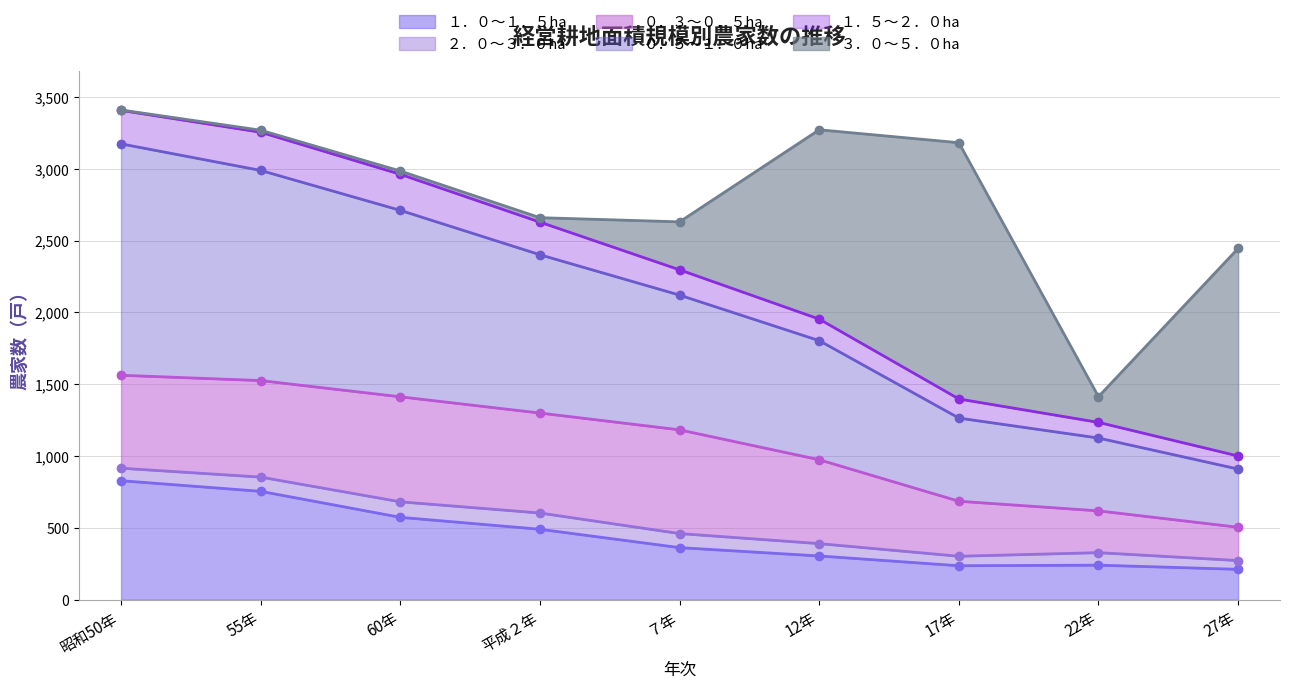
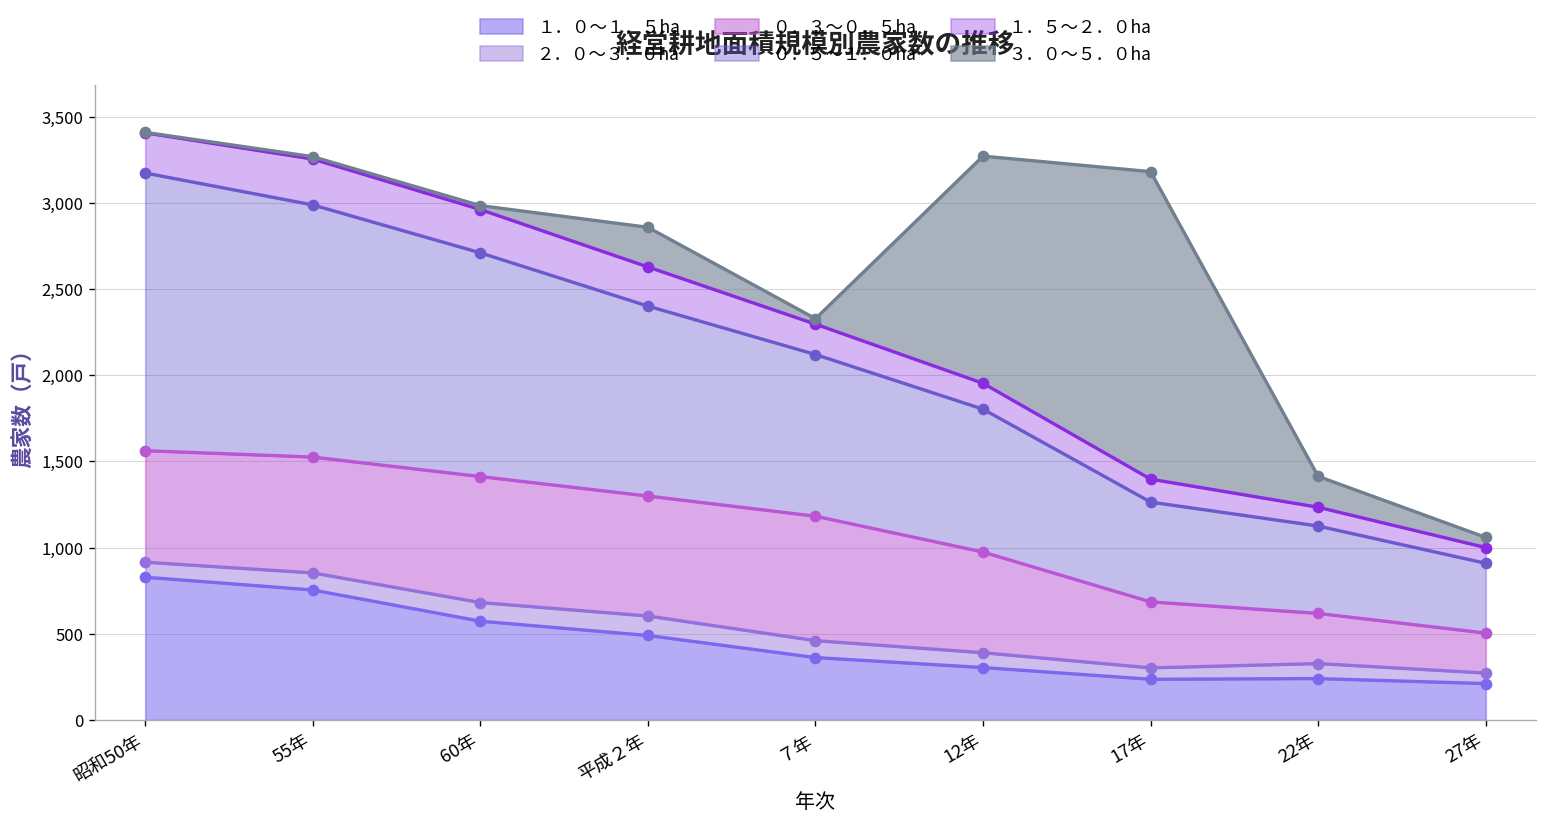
  {
    "３．０～５．０ha": {
      "60年": "20",
-     "平成２年": "30",
-     "７年": "330",
+     "平成２年": "230",
+     "７年": "30",
      "12年": "1,320",
      "17年": "1,780",
      "22年": "180",
-     "27年": "1,450"
+     "27年": "60"
    }
  }
